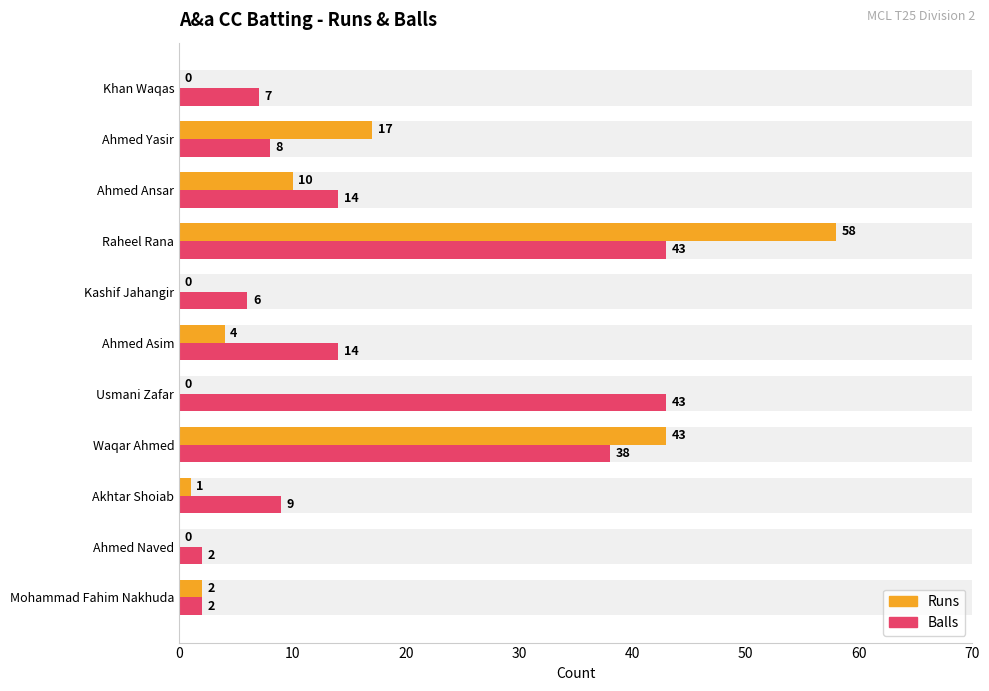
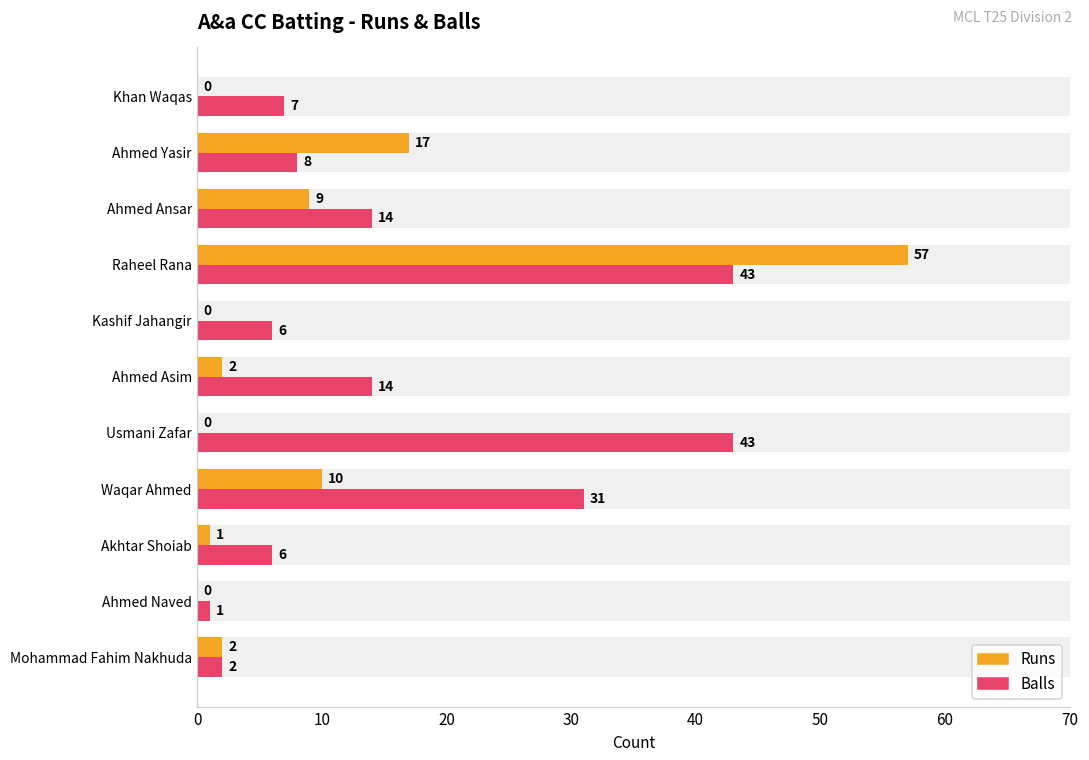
  {
    "Runs": {
      "Khan Waqas": 0,
-     "Ahmed Ansar": 10,
-     "Raheel Rana": 58,
+     "Ahmed Ansar": 9,
+     "Raheel Rana": 57,
      "Kashif Jahangir": 0,
-     "Ahmed Asim": 4,
+     "Ahmed Asim": 2,
      "Usmani Zafar": 0,
-     "Waqar Ahmed": 43,
+     "Waqar Ahmed": 10,
      "Ahmed Naved": 0
    },
    "Balls": {
-     "Waqar Ahmed": 38,
-     "Akhtar Shoiab": 9,
-     "Ahmed Naved": 2
+     "Waqar Ahmed": 31,
+     "Akhtar Shoiab": 6,
+     "Ahmed Naved": 1
    }
  }
